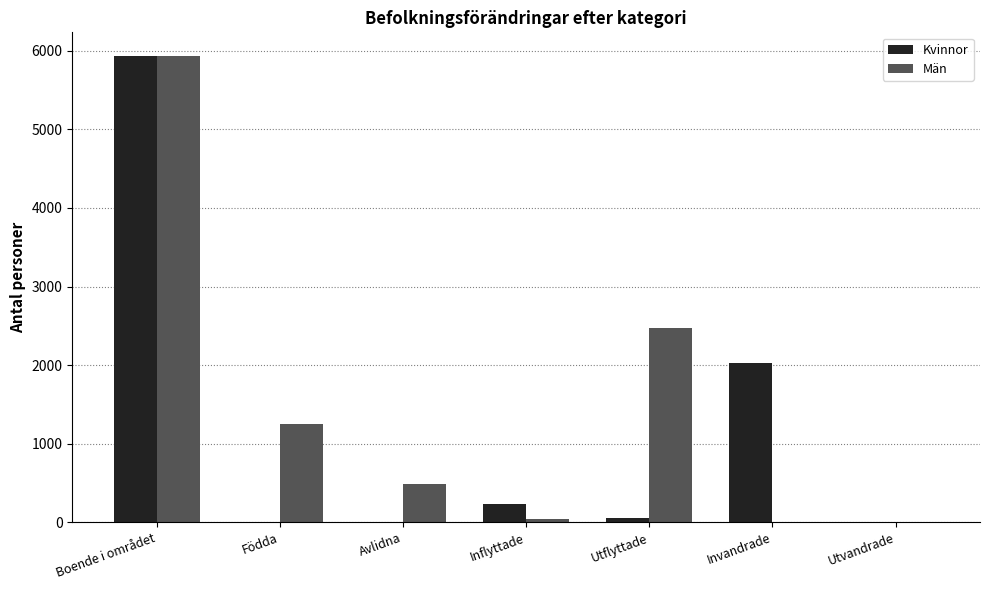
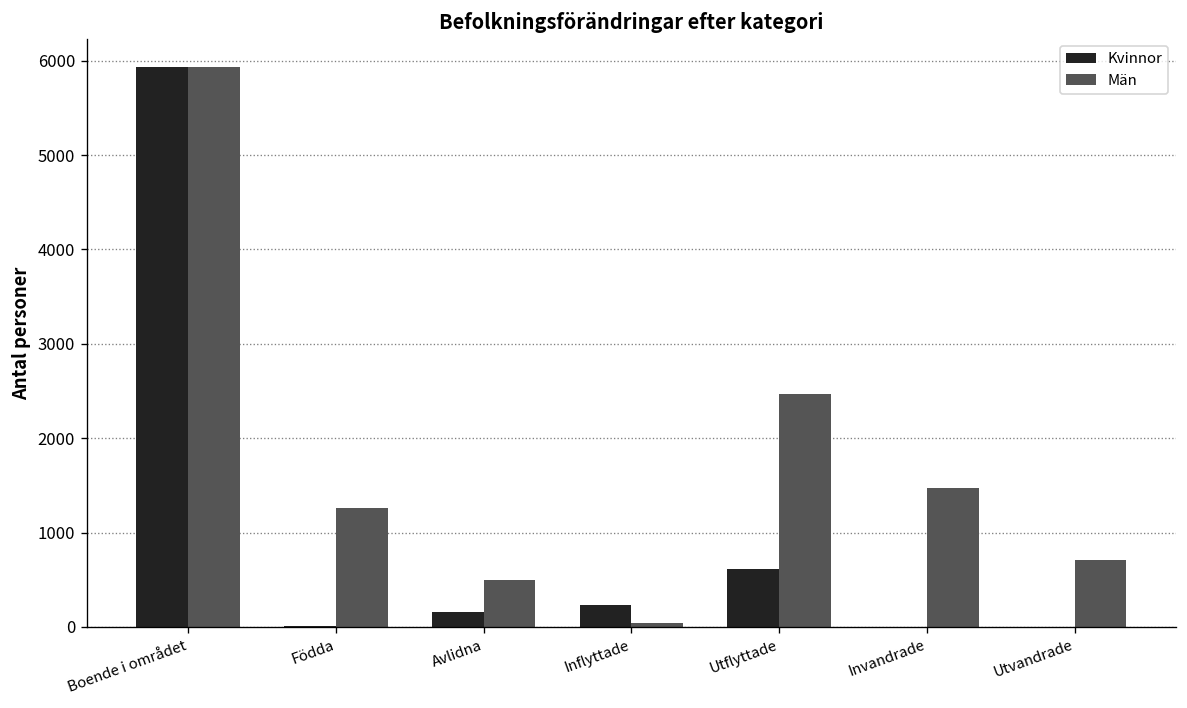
  {
    "Kvinnor": {
      "Boende i området": 5900,
-     "Avlidna": 0,
+     "Avlidna": 200,
      "Inflyttade": 200,
-     "Utflyttade": 100,
-     "Invandrade": 2000
+     "Utflyttade": 600,
+     "Invandrade": 0
    },
    "Män": {
      "Boende i området": 5900,
      "Födda": 1300,
      "Avlidna": 500,
      "Inflyttade": 0,
      "Utflyttade": 2500,
-     "Invandrade": 0,
-     "Utvandrade": 0
+     "Invandrade": 1500,
+     "Utvandrade": 700
    }
  }
